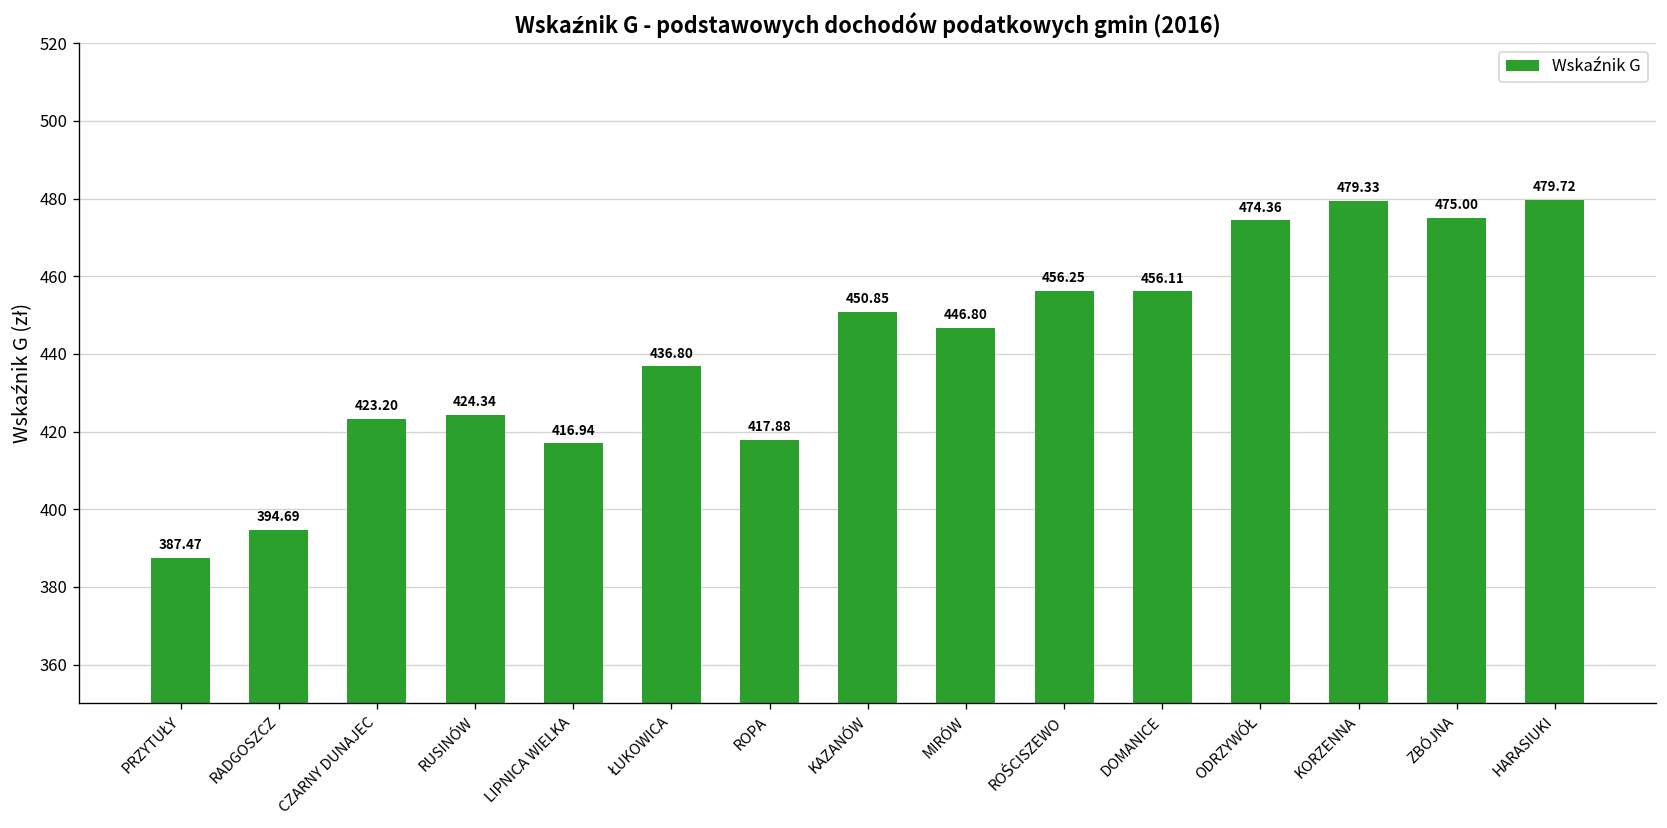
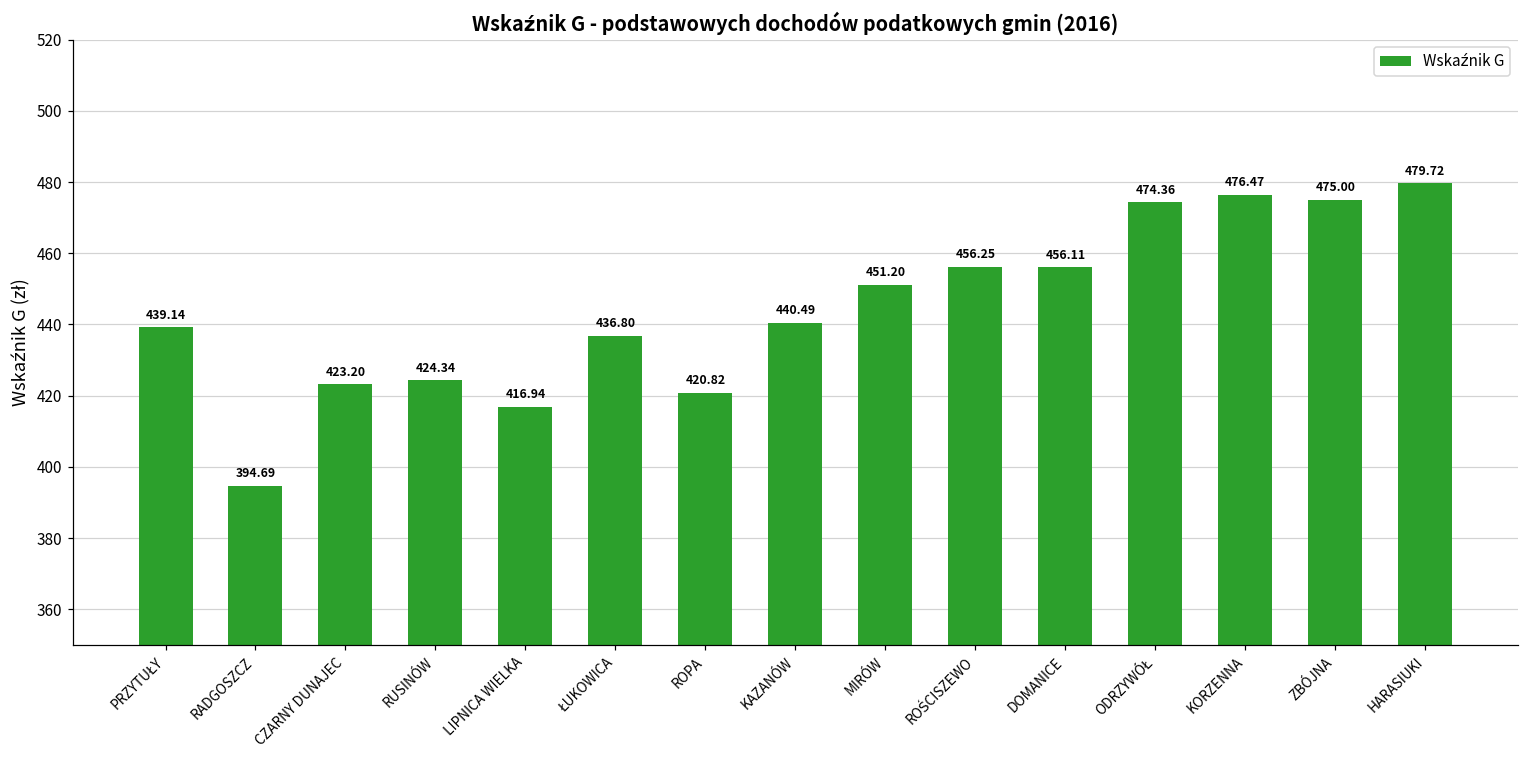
  {
-   "PRZYTUŁY": 387.47,
+   "PRZYTUŁY": 439.14,
    "RADGOSZCZ": 394.69,
    "CZARNY DUNAJEC": 423.20,
    "RUSINÓW": 424.34,
    "LIPNICA WIELKA": 416.94,
    "ŁUKOWICA": 436.80,
-   "ROPA": 417.88,
-   "KAZANÓW": 450.85,
-   "MIRÓW": 446.80,
+   "ROPA": 420.82,
+   "KAZANÓW": 440.49,
+   "MIRÓW": 451.20,
    "ROŚCISZEWO": 456.25,
    "DOMANICE": 456.11,
    "ODRZYWÓŁ": 474.36,
-   "KORZENNA": 479.33,
+   "KORZENNA": 476.47,
    "ZBÓJNA": 475.00,
    "HARASIUKI": 479.72
  }
